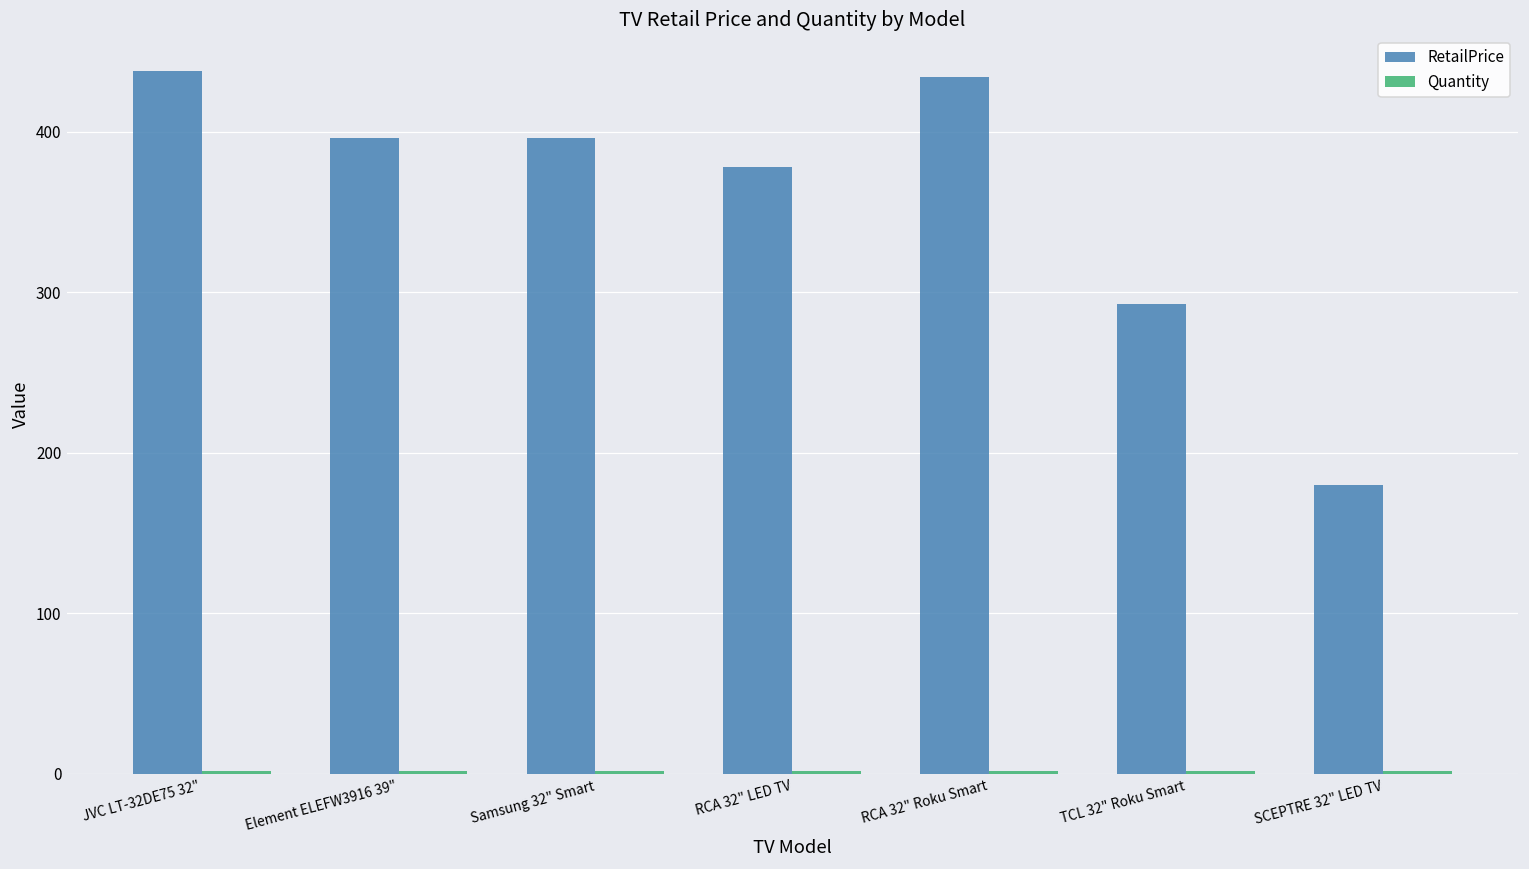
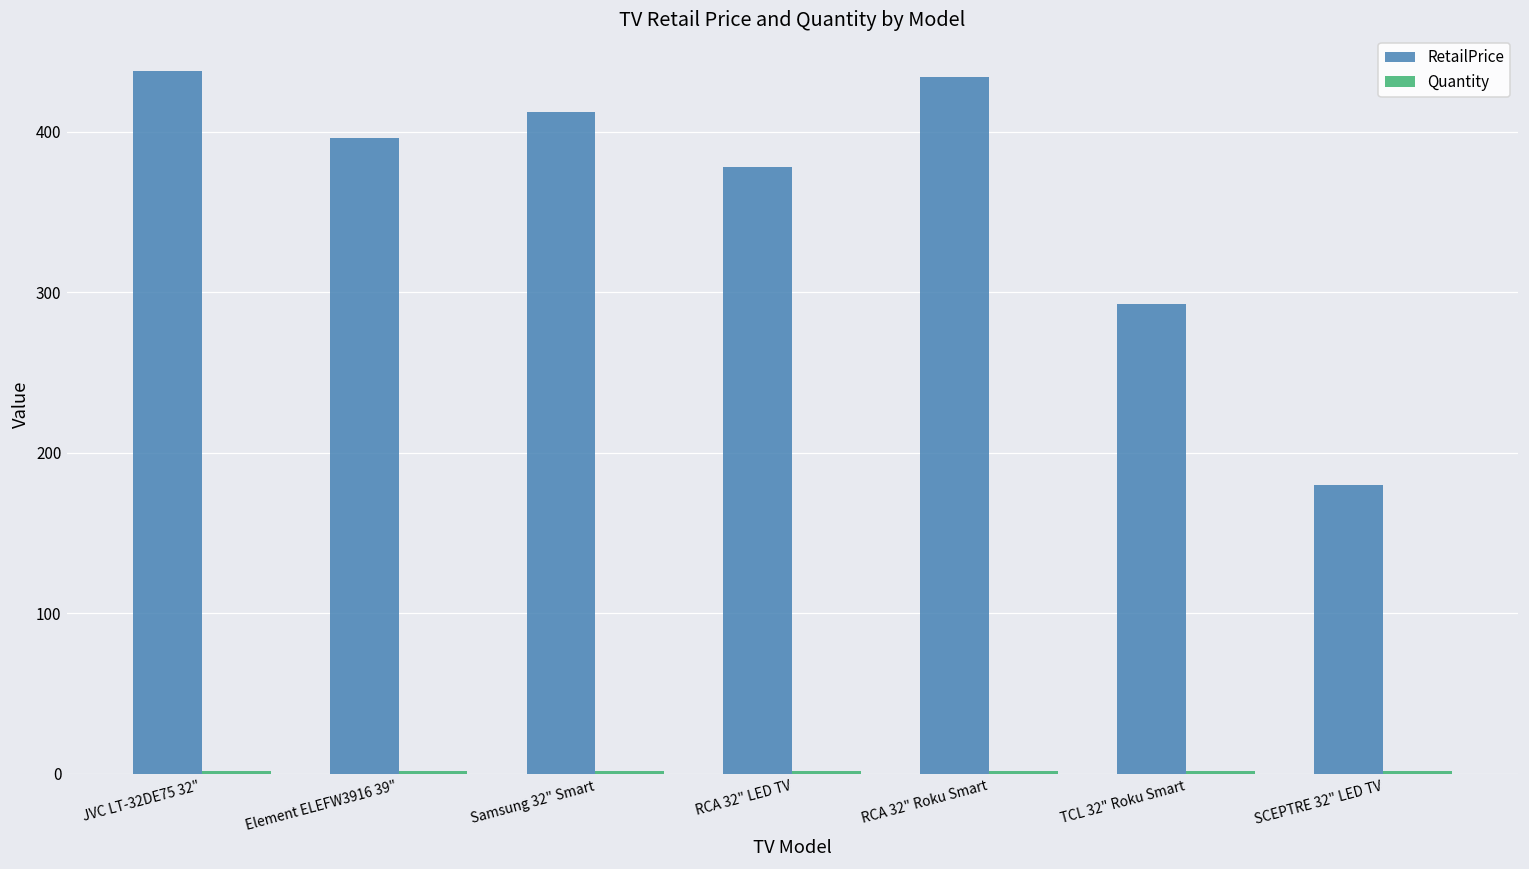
  {
    "RetailPrice": {
      "JVC LT-32DE75 32\"": 438,
      "Element ELEFW3916 39\"": 396,
-     "Samsung 32\" Smart": 396,
+     "Samsung 32\" Smart": 412,
      "RCA 32\" LED TV": 378,
      "RCA 32\" Roku Smart": 434,
      "TCL 32\" Roku Smart": 293,
      "SCEPTRE 32\" LED TV": 180
    },
    "Quantity": {
      "JVC LT-32DE75 32\"": 2,
      "Element ELEFW3916 39\"": 2,
      "Samsung 32\" Smart": 2,
      "RCA 32\" LED TV": 2,
      "RCA 32\" Roku Smart": 2,
      "TCL 32\" Roku Smart": 2,
      "SCEPTRE 32\" LED TV": 2
    }
  }
